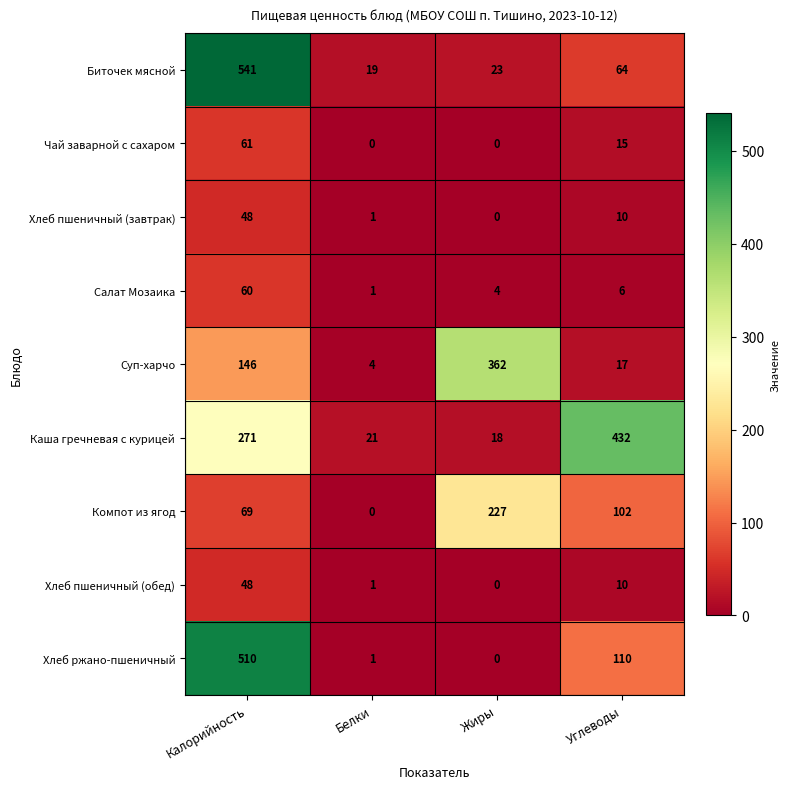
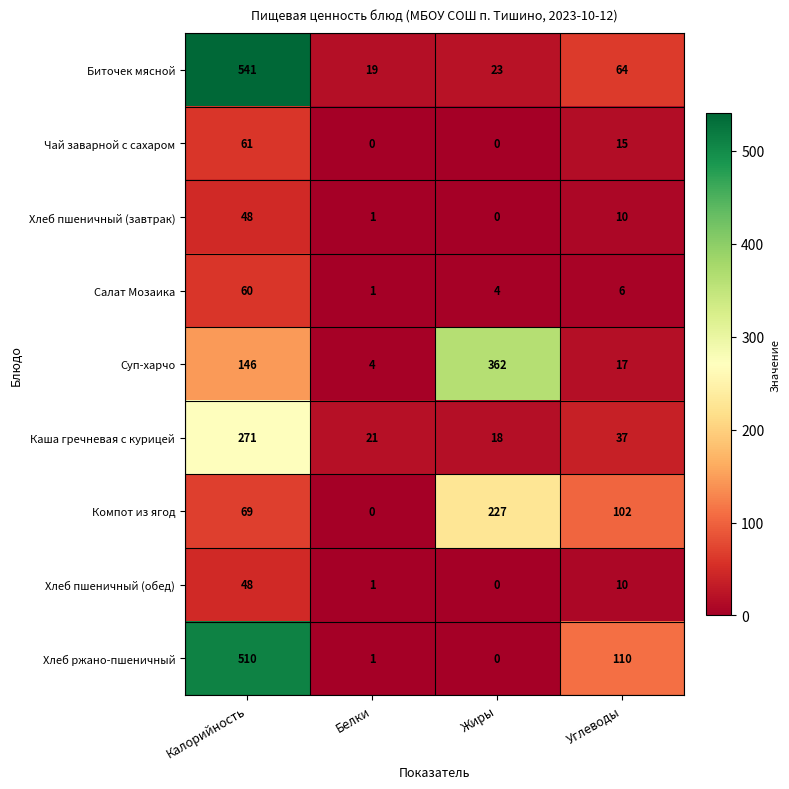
  {
    "Биточек мясной": {
      "Калорийность": 541,
      "Белки": 19,
      "Жиры": 23,
      "Углеводы": 64
    },
    "Чай заварной с сахаром": {
      "Калорийность": 61,
      "Белки": 0,
      "Жиры": 0,
      "Углеводы": 15
    },
    "Хлеб пшеничный (завтрак)": {
      "Калорийность": 48,
      "Белки": 1,
      "Жиры": 0,
      "Углеводы": 10
    },
    "Салат Мозаика": {
      "Калорийность": 60,
      "Белки": 1,
      "Жиры": 4,
      "Углеводы": 6
    },
    "Суп-харчо": {
      "Калорийность": 146,
      "Белки": 4,
      "Жиры": 362,
      "Углеводы": 17
    },
    "Каша гречневая с курицей": {
      "Калорийность": 271,
      "Белки": 21,
      "Жиры": 18,
-     "Углеводы": 432
+     "Углеводы": 37
    },
    "Компот из ягод": {
      "Калорийность": 69,
      "Белки": 0,
      "Жиры": 227,
      "Углеводы": 102
    },
    "Хлеб пшеничный (обед)": {
      "Калорийность": 48,
      "Белки": 1,
      "Жиры": 0,
      "Углеводы": 10
    },
    "Хлеб ржано-пшеничный": {
      "Калорийность": 510,
      "Белки": 1,
      "Жиры": 0,
      "Углеводы": 110
    }
  }
